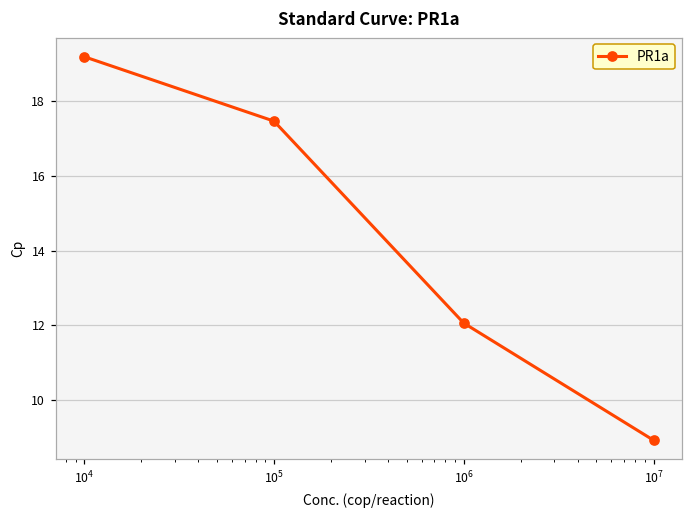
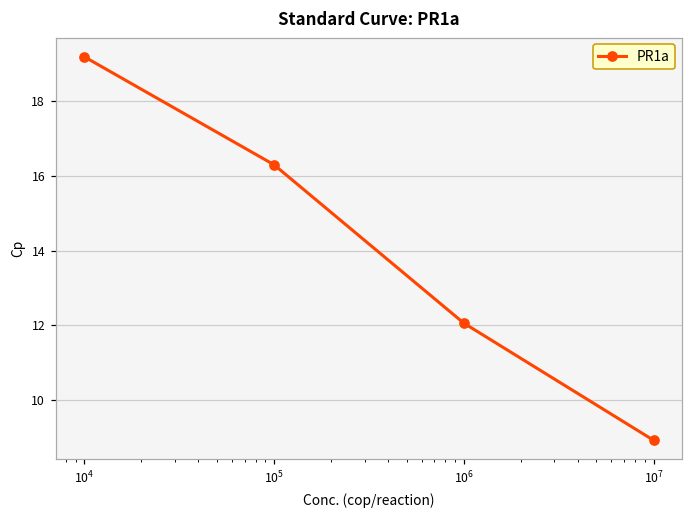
  {
    "10^4": 19.2,
-   "10^5": 17.5,
+   "10^5": 16.3,
    "10^6": 12.1,
    "10^7": 8.9
  }
